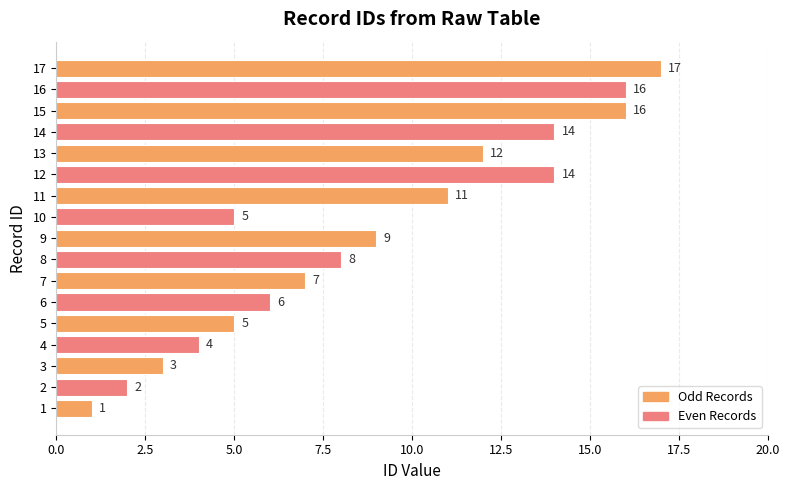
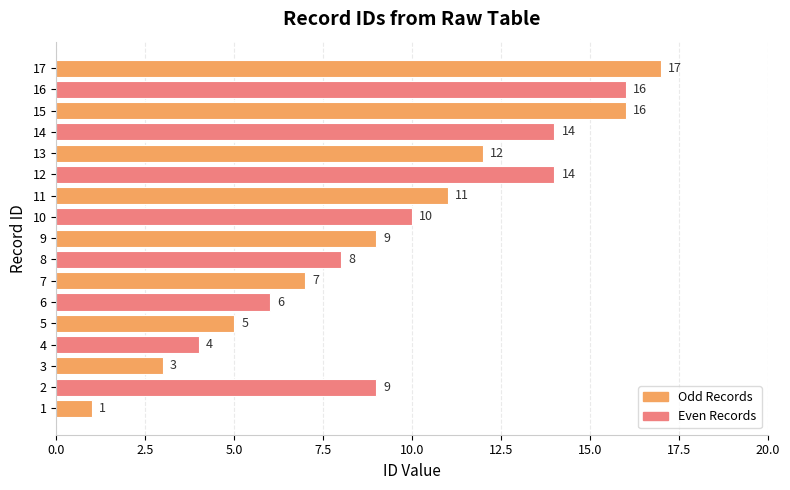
  {
    "17": 17,
    "16": 16,
    "15": 16,
    "14": 14,
    "13": 12,
    "12": 14,
    "11": 11,
-   "10": 5,
+   "10": 10,
    "9": 9,
    "8": 8,
    "7": 7,
    "6": 6,
    "5": 5,
    "4": 4,
    "3": 3,
-   "2": 2,
+   "2": 9,
    "1": 1
  }
